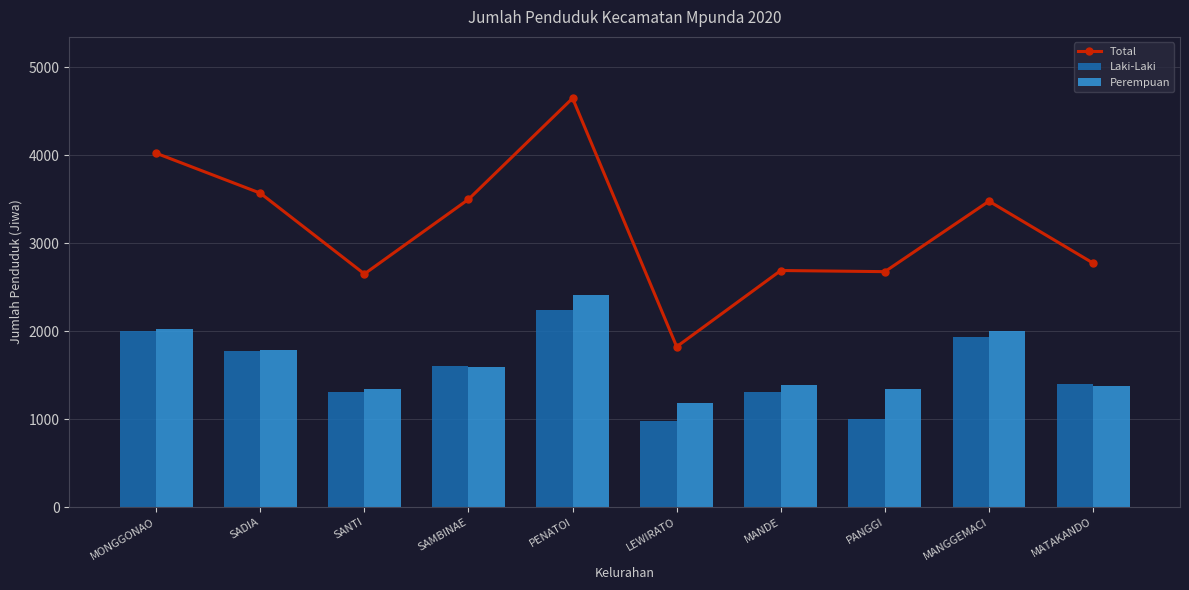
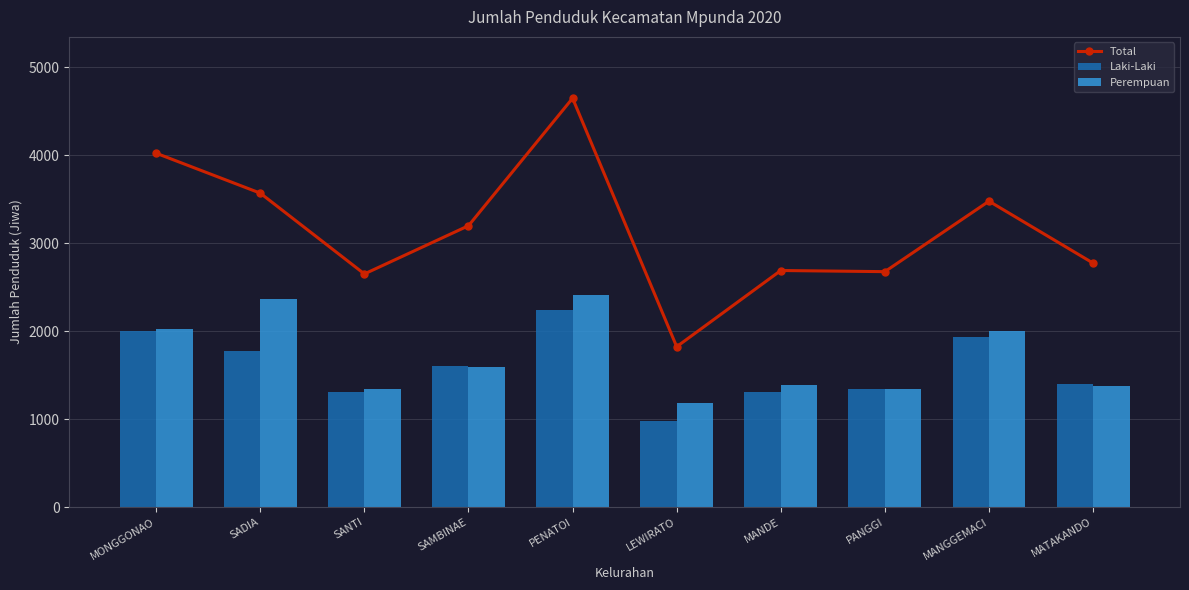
  {
    "Laki-Laki": {
      "MONGGONAO": 2000,
      "SADIA": 1800,
      "SANTI": 1300,
      "SAMBINAE": 1600,
      "PENATOI": 2200,
      "LEWIRATO": 1000,
      "MANDE": 1300,
-     "PANGGI": 1000,
+     "PANGGI": 1300,
      "MANGGEMACI": 1900,
      "MATAKANDO": 1400
    },
    "Total": {
      "MONGGONAO": 4000,
      "SADIA": 3600,
      "SANTI": 2700,
-     "SAMBINAE": 3500,
+     "SAMBINAE": 3200,
      "PENATOI": 4600,
      "LEWIRATO": 1800,
      "MANDE": 2700,
      "PANGGI": 2700,
      "MANGGEMACI": 3500,
      "MATAKANDO": 2800
    },
    "Perempuan": {
      "MONGGONAO": 2000,
-     "SADIA": 1800,
+     "SADIA": 2400,
      "SANTI": 1300,
      "SAMBINAE": 1600,
      "PENATOI": 2400,
      "LEWIRATO": 1200,
      "MANDE": 1400,
      "PANGGI": 1300,
      "MANGGEMACI": 2000,
      "MATAKANDO": 1400
    }
  }
